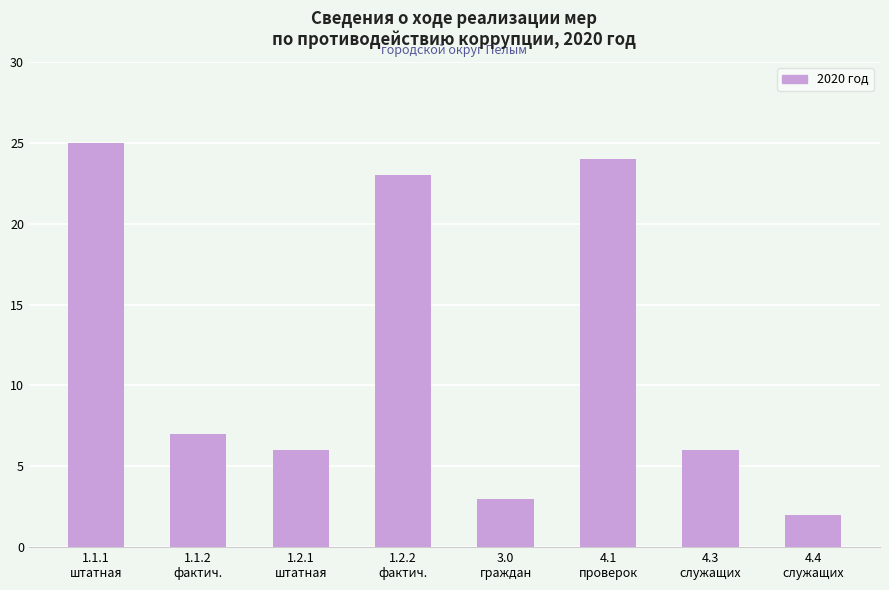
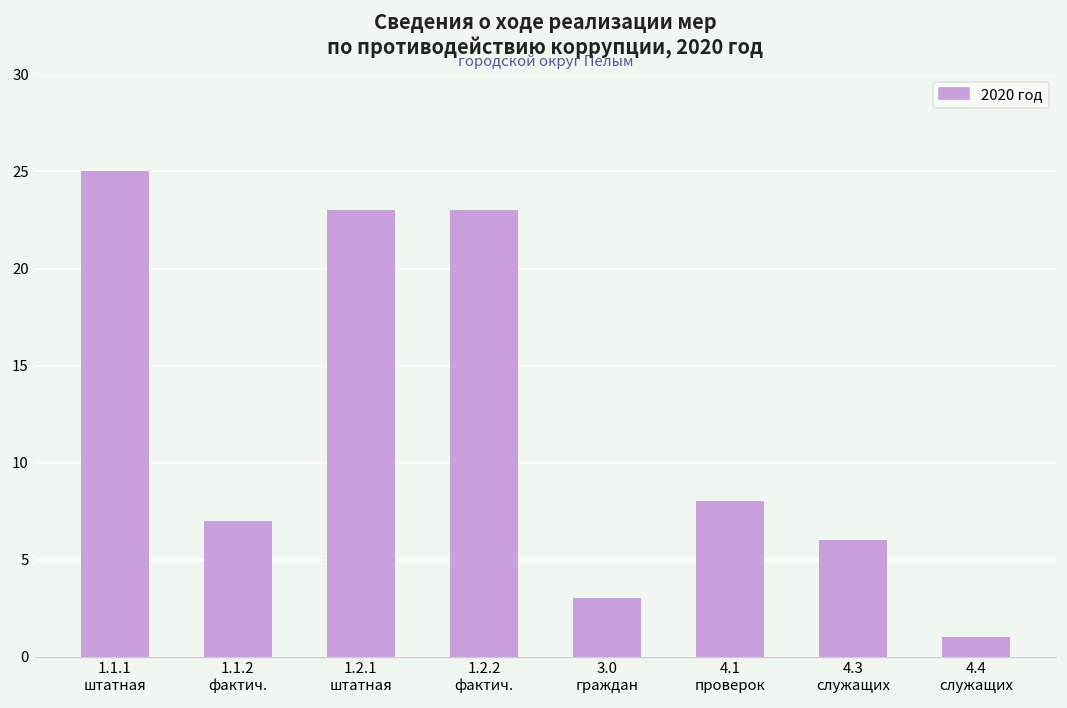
  {
    "1.1.1 штатная": 25,
    "1.1.2 фактич.": 7,
-   "1.2.1 штатная": 6,
+   "1.2.1 штатная": 23,
    "1.2.2 фактич.": 23,
    "3.0 граждан": 3,
-   "4.1 проверок": 24,
+   "4.1 проверок": 8,
    "4.3 служащих": 6,
-   "4.4 служащих": 2
+   "4.4 служащих": 1
  }
